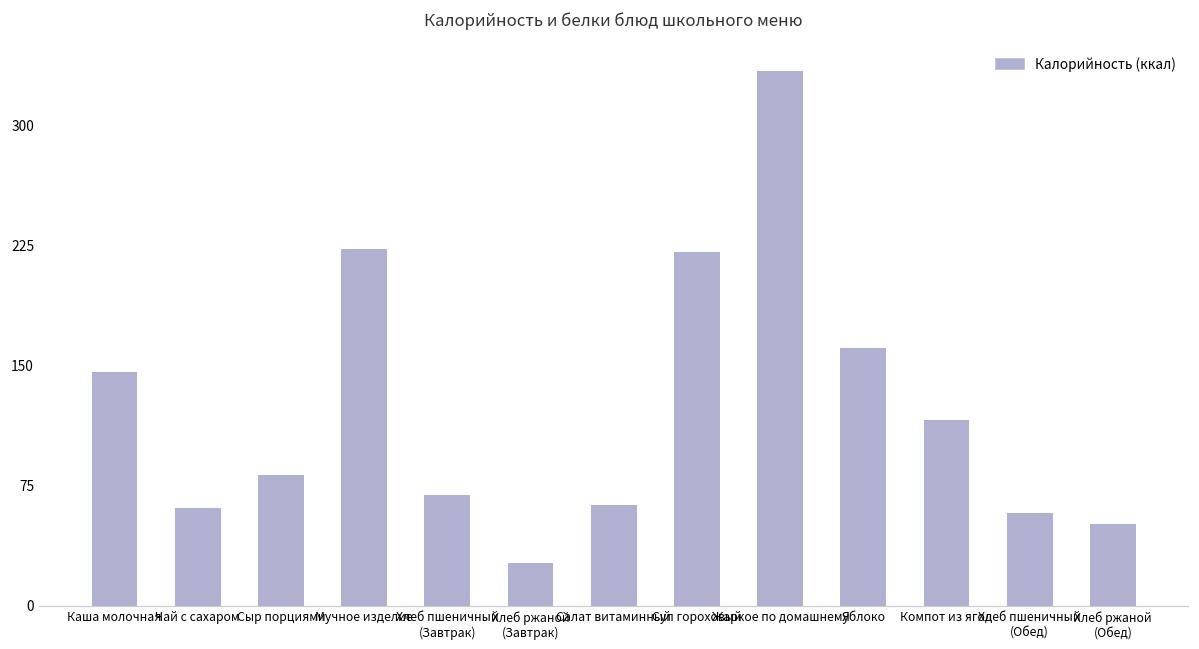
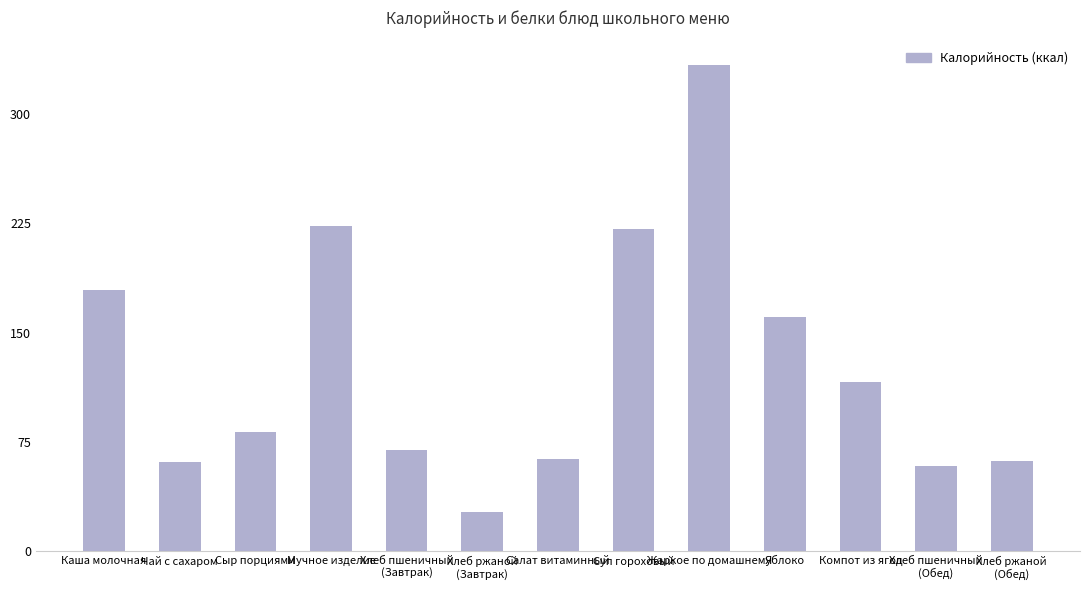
  {
-   "Каша молочная": 146,
+   "Каша молочная": 179,
    "Чай с сахаром": 61,
    "Сыр порциями": 82,
    "Хлеб пшеничный (Завтрак)": 69,
    "Хлеб ржаной (Завтрак)": 27,
    "Хлеб пшеничный (Обед)": 58,
-   "Хлеб ржаной (Обед)": 51
+   "Хлеб ржаной (Обед)": 62
  }
